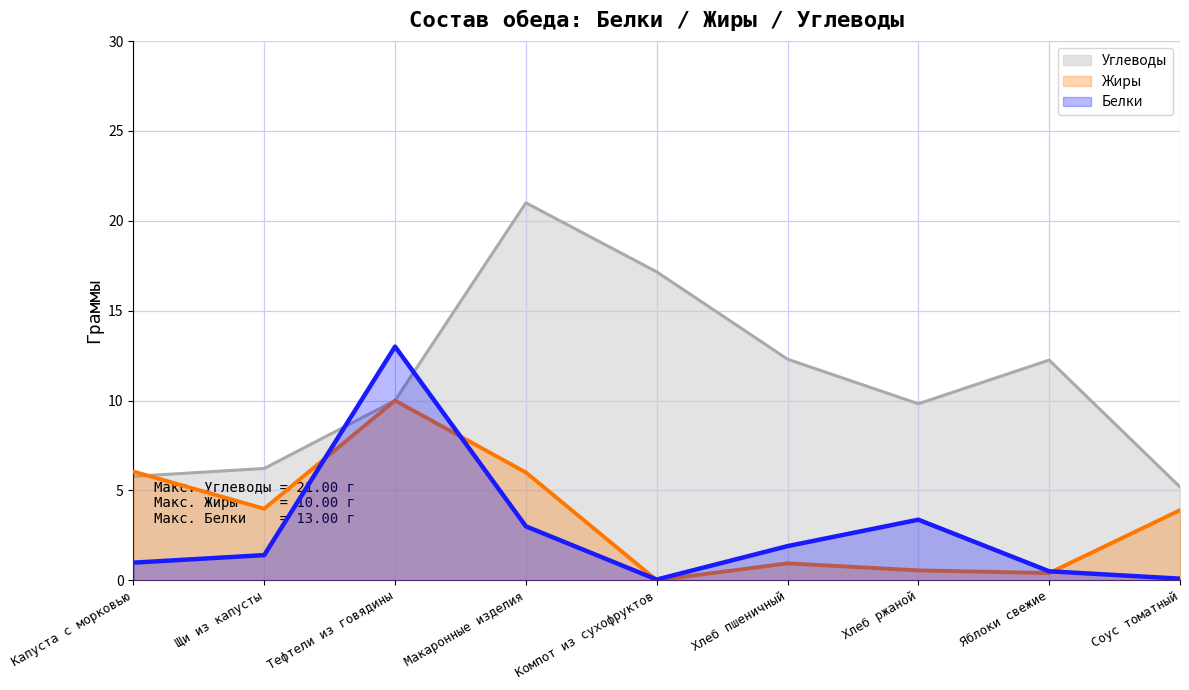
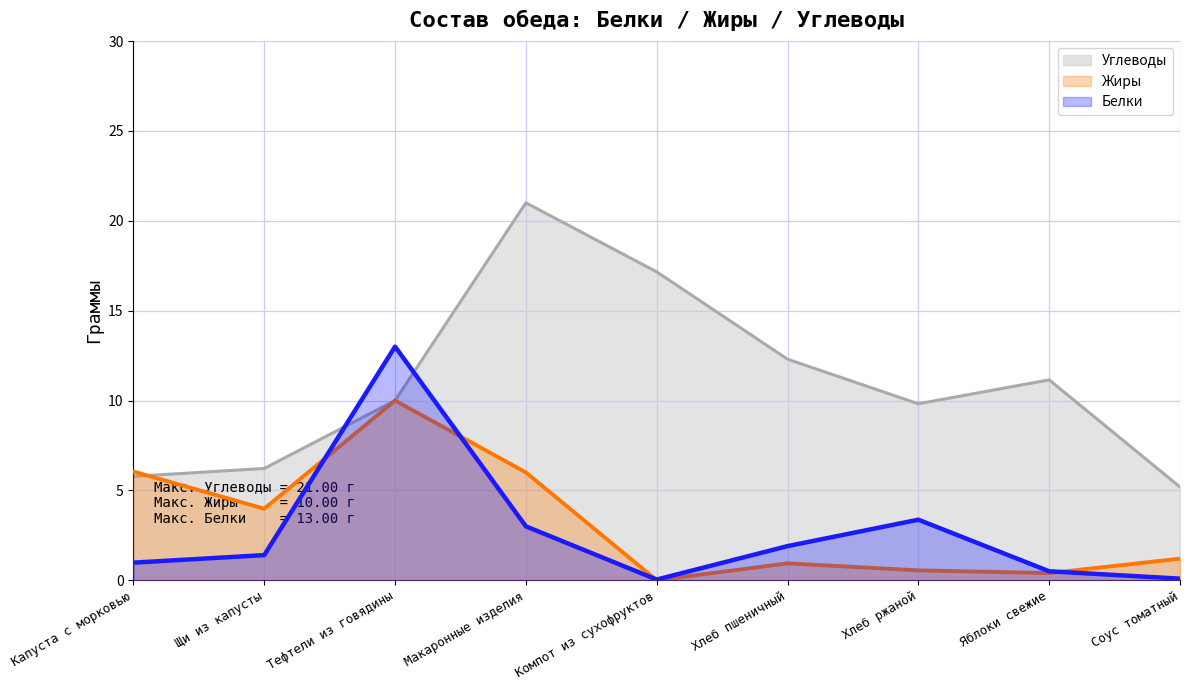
  {
    "Углеводы": {
      "Капуста с морковью": 5.8,
      "Щи из капусты": 6.2,
      "Макаронные изделия": 21.0,
      "Компот из сухофруктов": 17.2,
      "Хлеб пшеничный": 12.3,
      "Хлеб ржаной": 9.8,
-     "Яблоки свежие": 12.3,
+     "Яблоки свежие": 11.2,
      "Соус томатный": 5.2
    },
    "Жиры": {
      "Капуста с морковью": 6.1,
      "Макаронные изделия": 6.0,
      "Хлеб пшеничный": 0.9,
      "Хлеб ржаной": 0.6,
-     "Соус томатный": 3.9
+     "Соус томатный": 1.2
    },
    "Белки": {
      "Капуста с морковью": 1.0,
      "Щи из капусты": 1.4,
      "Тефтели из говядины": 13.0,
      "Макаронные изделия": 3.0,
      "Хлеб пшеничный": 1.9,
      "Хлеб ржаной": 3.4,
      "Соус томатный": 0.1
    }
  }
